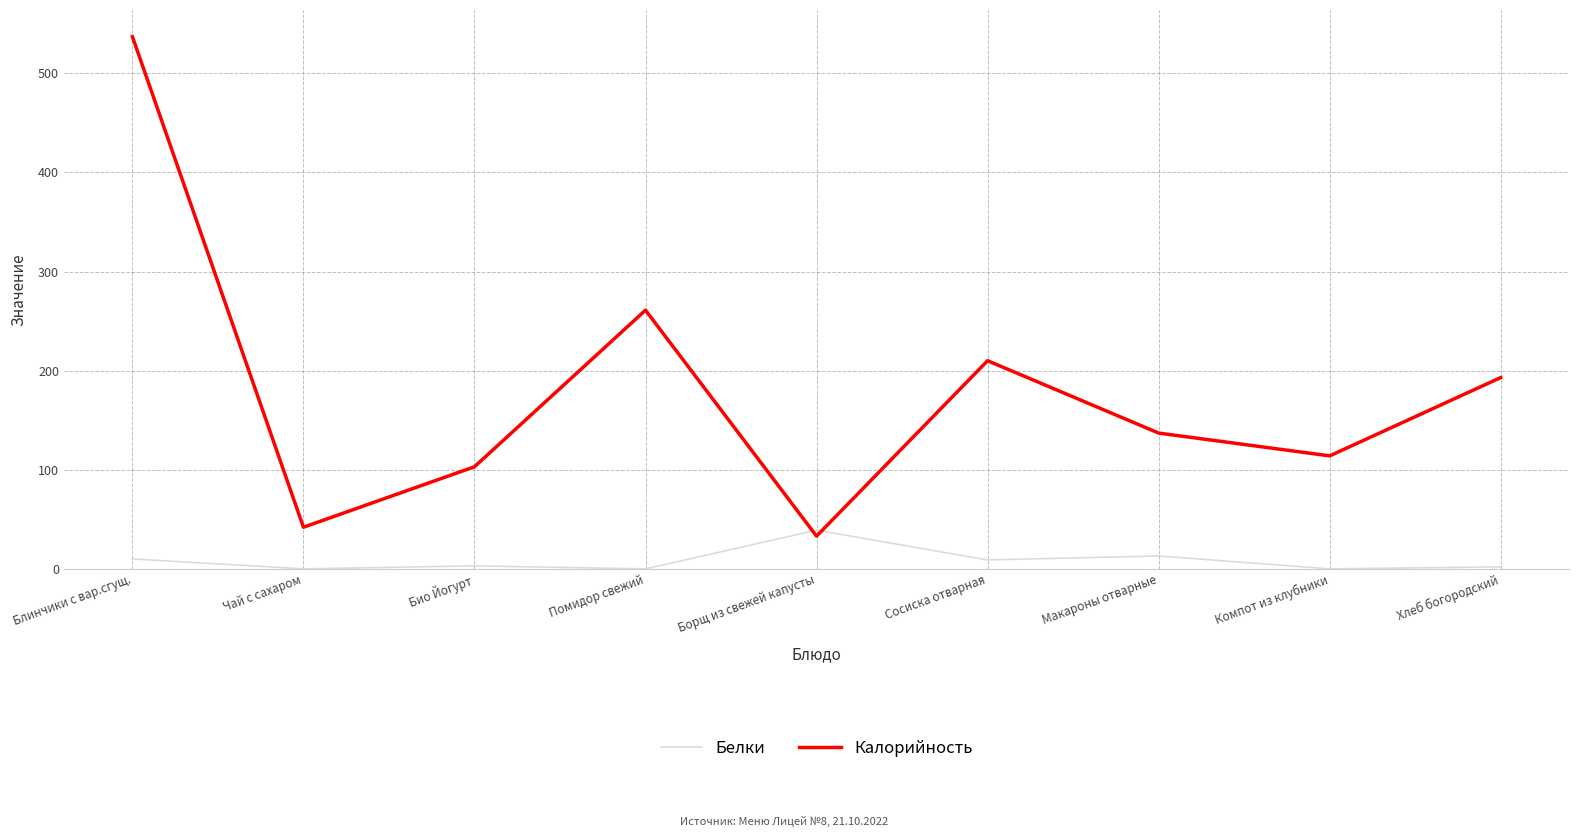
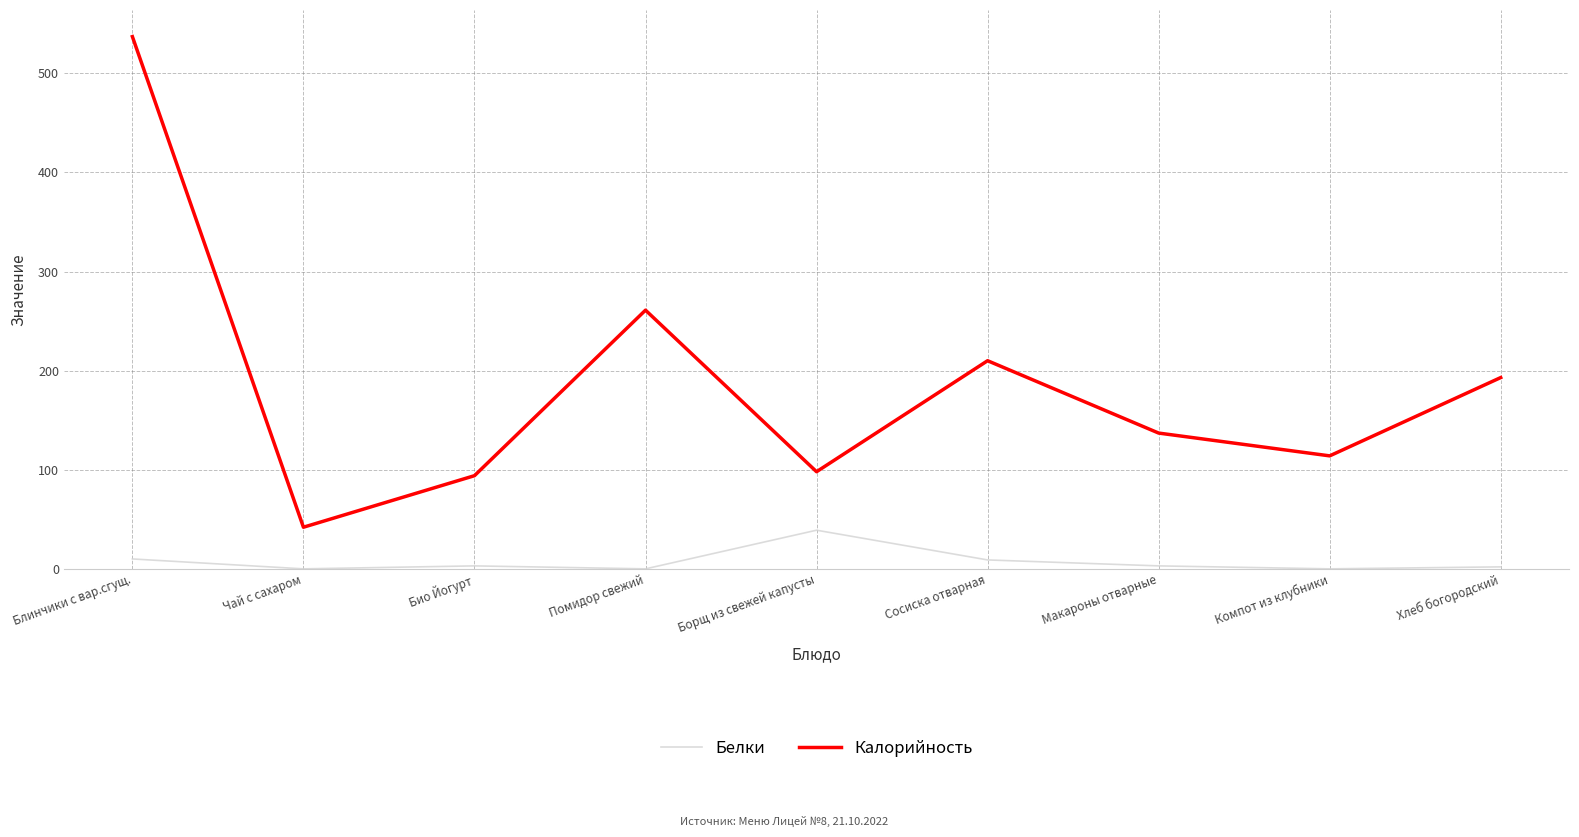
  {
    "Белки": {
      "Блинчики с вар.сгущ.": 10,
      "Чай с сахаром": 0,
      "Био Йогурт": 0,
      "Помидор свежий": 0,
      "Борщ из свежей капусты": 40,
      "Сосиска отварная": 10,
-     "Макароны отварные": 10,
+     "Макароны отварные": 0,
      "Компот из клубники": 0,
      "Хлеб богородский": 0
    },
    "Калорийность": {
      "Блинчики с вар.сгущ.": 540,
      "Чай с сахаром": 40,
-     "Био Йогурт": 100,
+     "Био Йогурт": 90,
      "Помидор свежий": 260,
-     "Борщ из свежей капусты": 30,
+     "Борщ из свежей капусты": 100,
      "Сосиска отварная": 210,
      "Макароны отварные": 140,
      "Компот из клубники": 110,
      "Хлеб богородский": 190
    }
  }
